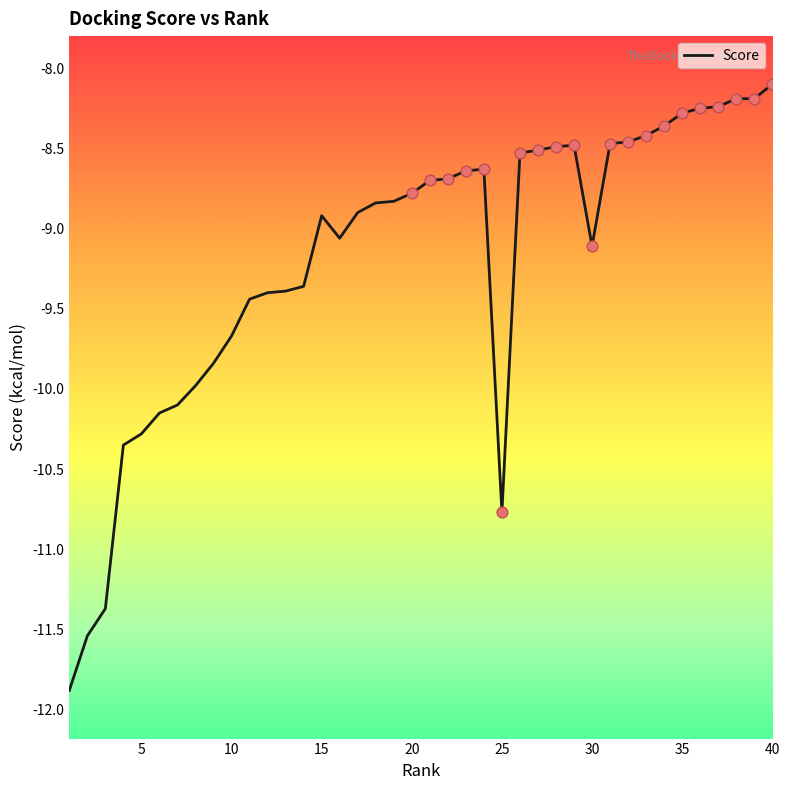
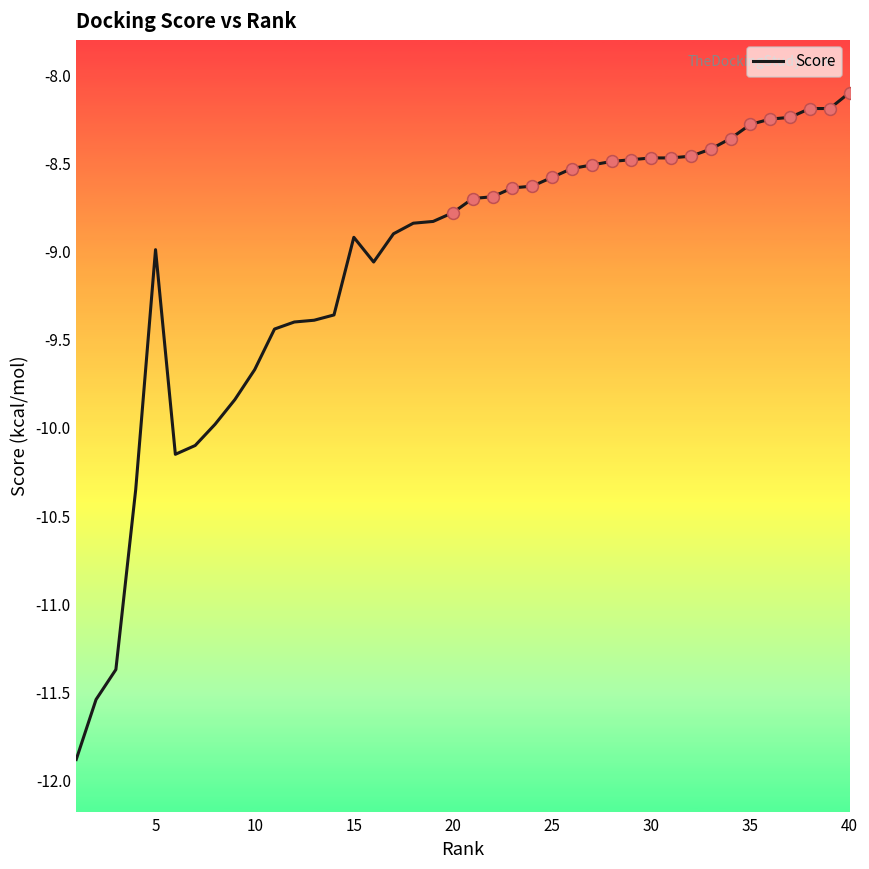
  {
    "Score": {
-     "5": -10.28,
+     "5": -8.99,
      "10": -9.67,
      "15": -8.92,
-     "25": -10.77,
-     "30": -9.11
+     "25": -8.58,
+     "30": -8.47
    }
  }
